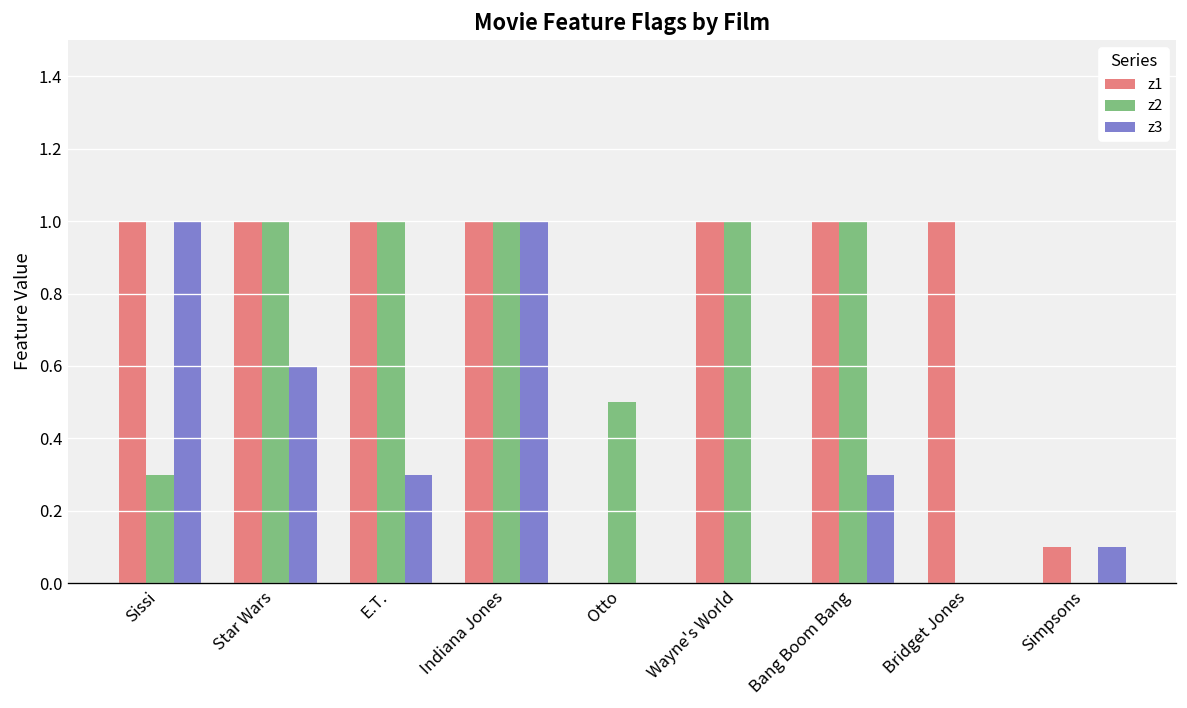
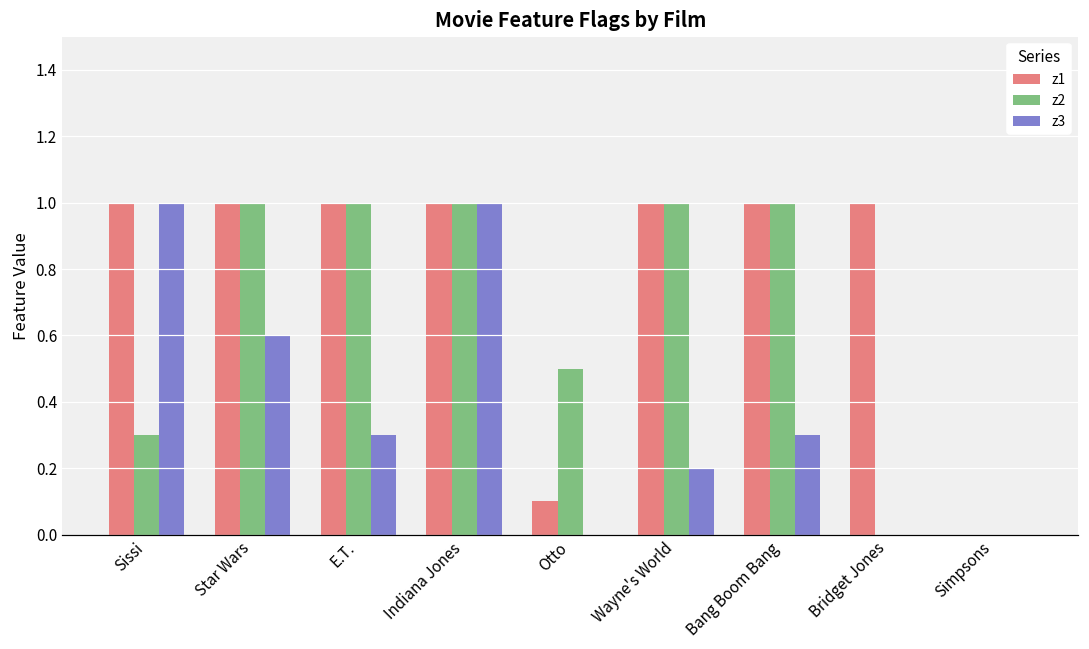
  {
    "z1": {
      "Sissi": 1.0,
      "Star Wars": 1.0,
      "E.T.": 1.0,
      "Indiana Jones": 1.0,
-     "Otto": 0.0,
+     "Otto": 0.1,
      "Wayne's World": 1.0,
      "Bang Boom Bang": 1.0,
      "Bridget Jones": 1.0,
-     "Simpsons": 0.1
+     "Simpsons": 0.0
    },
    "z2": {
      "Sissi": 0.3,
      "Star Wars": 1.0,
      "E.T.": 1.0,
      "Indiana Jones": 1.0,
      "Otto": 0.5,
      "Wayne's World": 1.0,
      "Bang Boom Bang": 1.0,
      "Bridget Jones": 0.0,
      "Simpsons": 0.0
    },
    "z3": {
      "Sissi": 1.0,
      "Star Wars": 0.6,
      "E.T.": 0.3,
      "Indiana Jones": 1.0,
      "Otto": 0.0,
-     "Wayne's World": 0.0,
+     "Wayne's World": 0.2,
      "Bang Boom Bang": 0.3,
      "Bridget Jones": 0.0,
-     "Simpsons": 0.1
+     "Simpsons": 0.0
    }
  }
